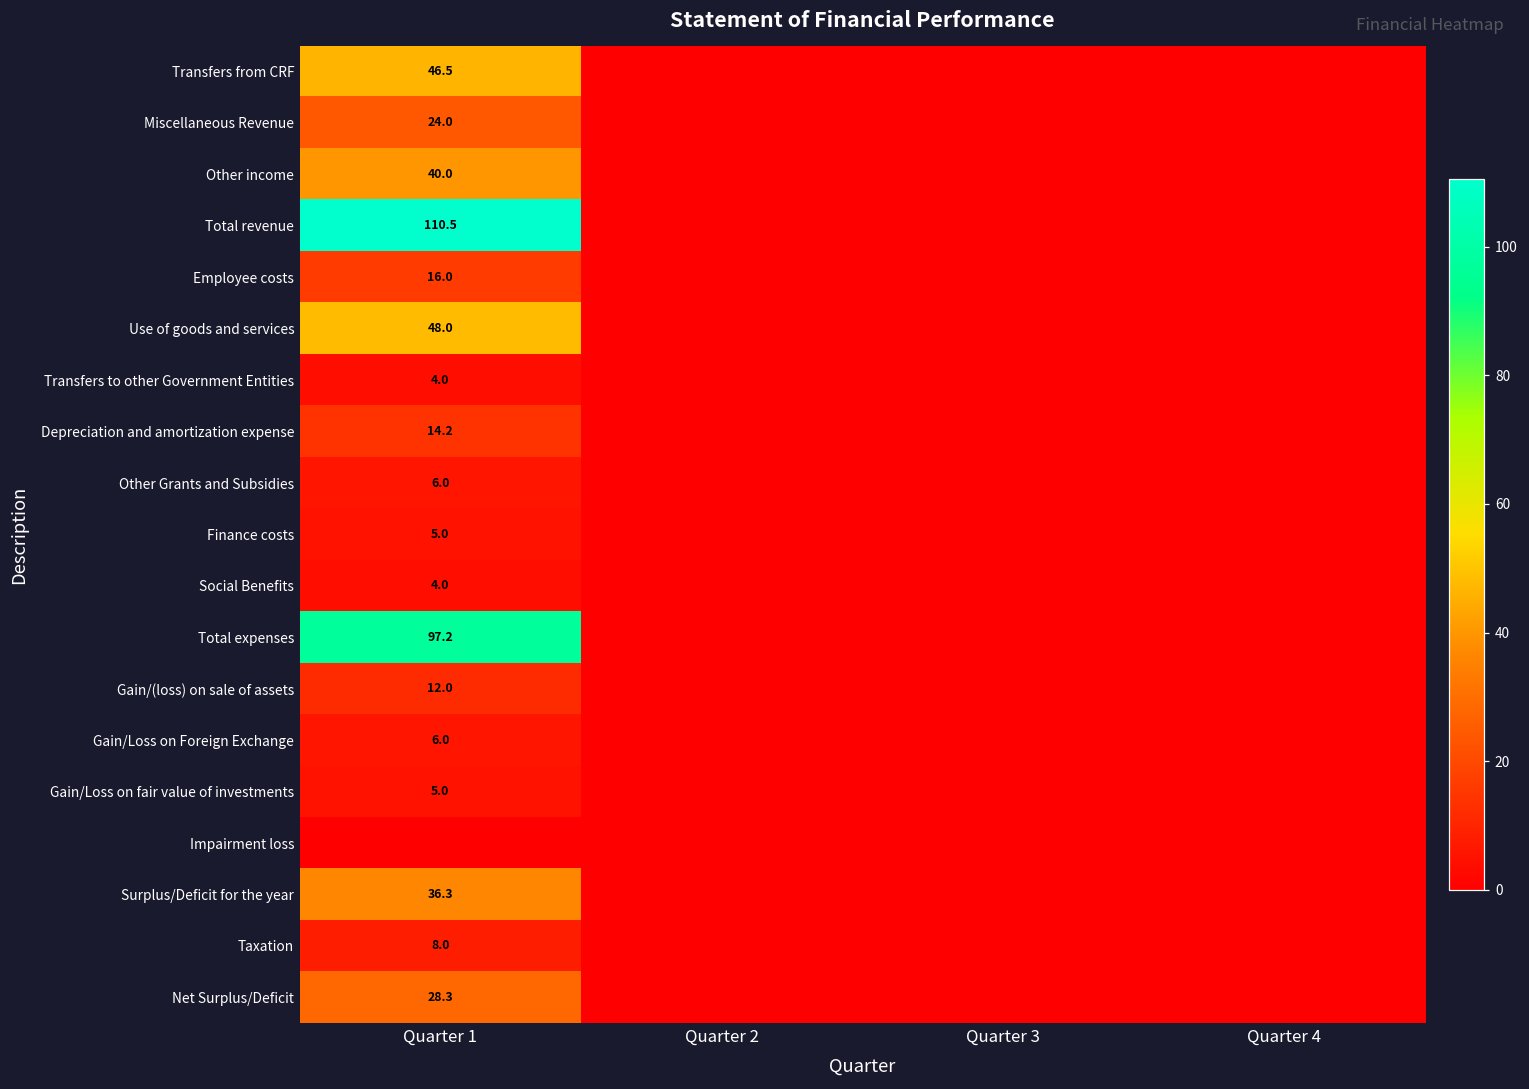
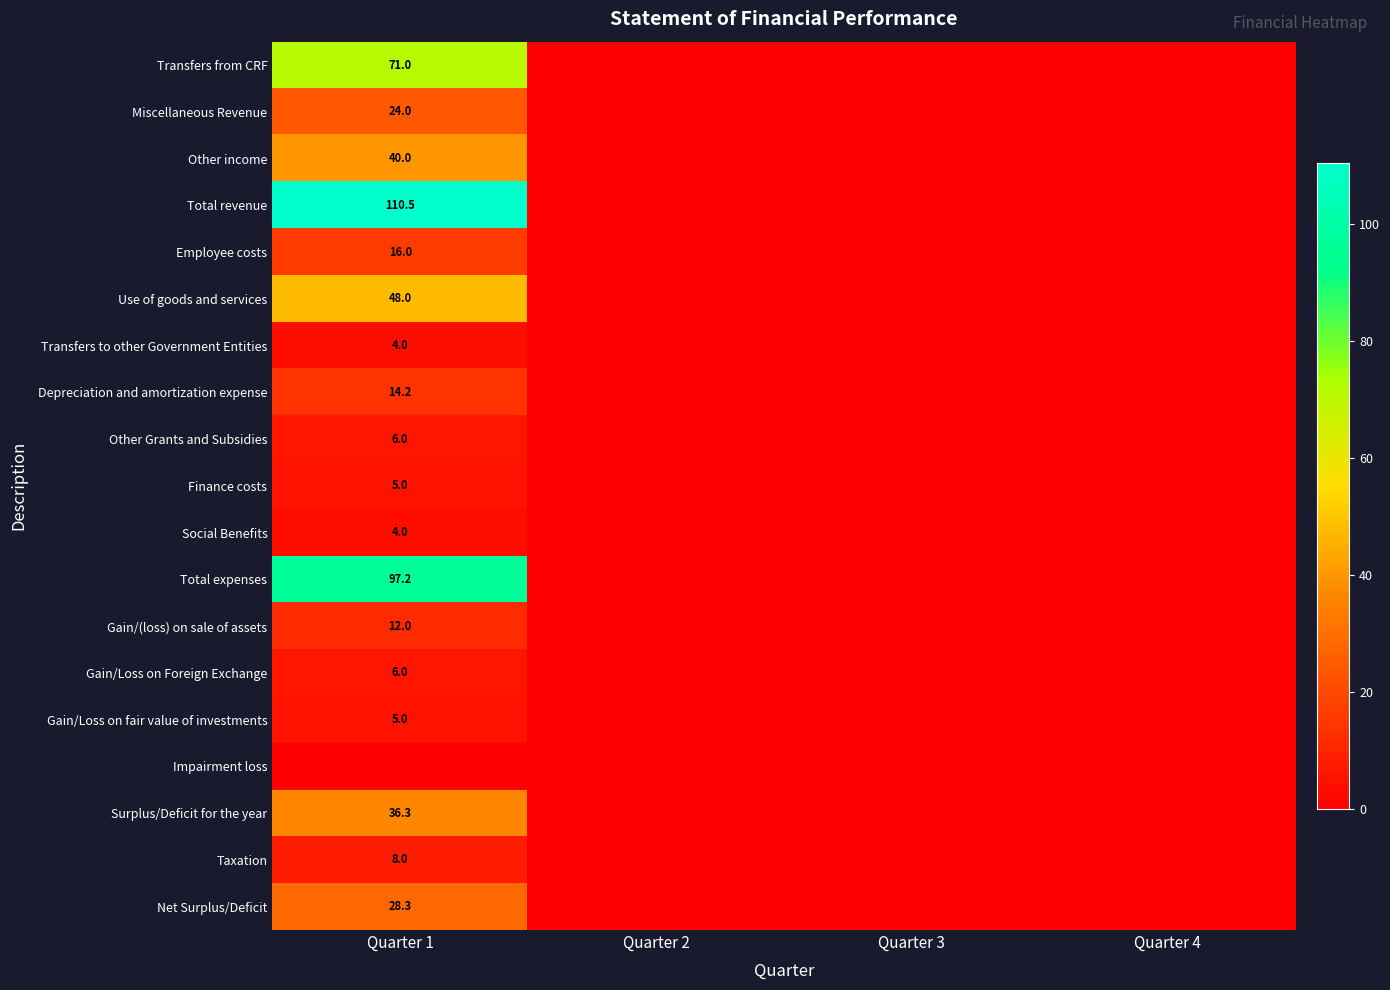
  {
    "Transfers from CRF": {
-     "Quarter 1": 46.5
+     "Quarter 1": 71.0
    },
    "Miscellaneous Revenue": {
      "Quarter 1": 24.0
    },
    "Other income": {
      "Quarter 1": 40.0
    },
    "Total revenue": {
      "Quarter 1": 110.5
    },
    "Employee costs": {
      "Quarter 1": 16.0
    },
    "Use of goods and services": {
      "Quarter 1": 48.0
    },
    "Transfers to other Government Entities": {
      "Quarter 1": 4.0
    },
    "Depreciation and amortization expense": {
      "Quarter 1": 14.2
    },
    "Other Grants and Subsidies": {
      "Quarter 1": 6.0
    },
    "Finance costs": {
      "Quarter 1": 5.0
    },
    "Social Benefits": {
      "Quarter 1": 4.0
    },
    "Total expenses": {
      "Quarter 1": 97.2
    },
    "Gain/(loss) on sale of assets": {
      "Quarter 1": 12.0
    },
    "Gain/Loss on Foreign Exchange": {
      "Quarter 1": 6.0
    },
    "Gain/Loss on fair value of investments": {
      "Quarter 1": 5.0
    },
    "Surplus/Deficit for the year": {
      "Quarter 1": 36.3
    },
    "Taxation": {
      "Quarter 1": 8.0
    },
    "Net Surplus/Deficit": {
      "Quarter 1": 28.3
    }
  }
